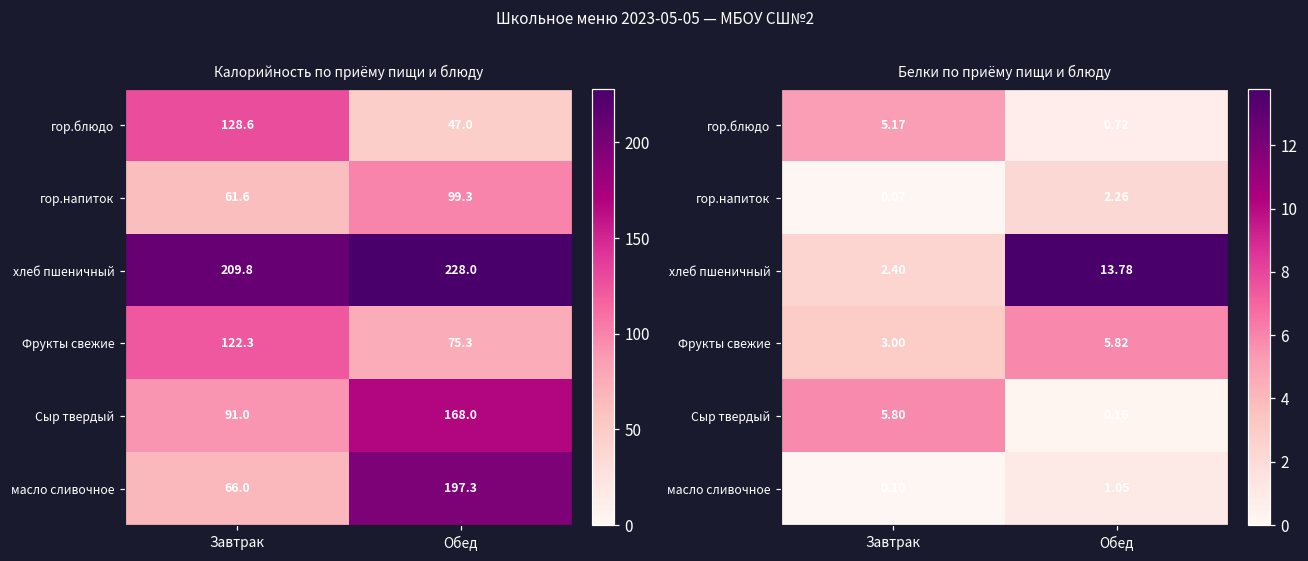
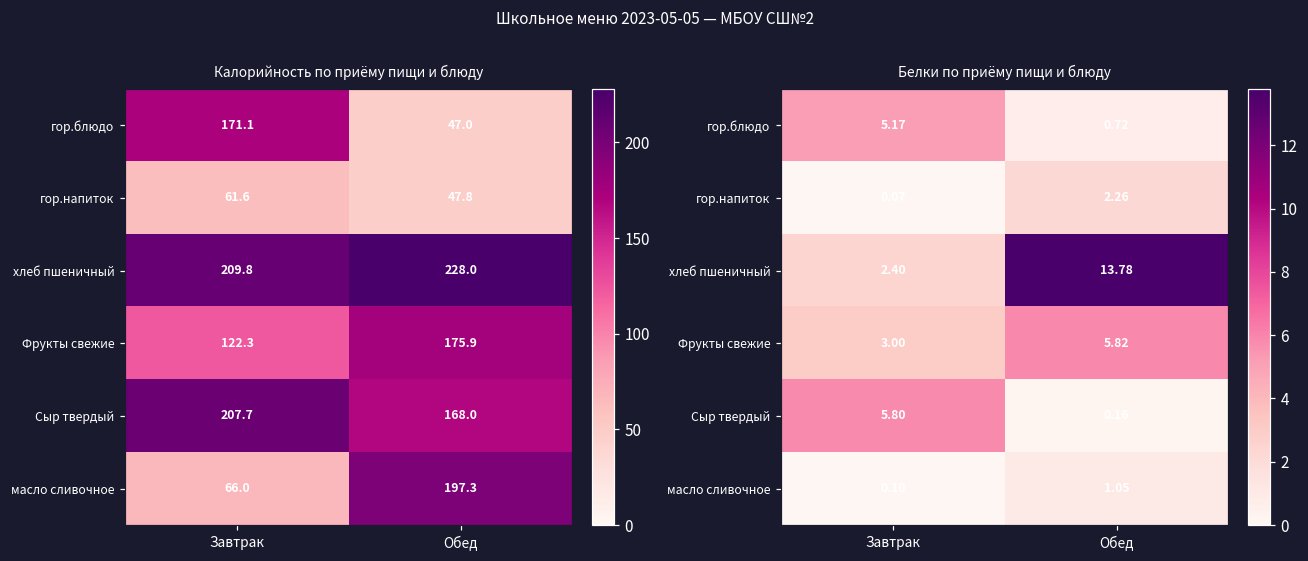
  {
    "Калорийность по приёму пищи и блюду": {
      "гор.блюдо": {
-       "Завтрак": 128.6,
+       "Завтрак": 171.1,
        "Обед": 47.0
      },
      "гор.напиток": {
        "Завтрак": 61.6,
-       "Обед": 99.3
+       "Обед": 47.8
      },
      "хлеб пшеничный": {
        "Завтрак": 209.8,
        "Обед": 228.0
      },
      "Фрукты свежие": {
        "Завтрак": 122.3,
-       "Обед": 75.3
+       "Обед": 175.9
      },
      "Сыр твердый": {
-       "Завтрак": 91.0,
+       "Завтрак": 207.7,
        "Обед": 168.0
      },
      "масло сливочное": {
        "Завтрак": 66.0,
        "Обед": 197.3
      }
    },
    "Белки по приёму пищи и блюду": {
      "гор.блюдо": {
        "Завтрак": 5.17
      },
      "хлеб пшеничный": {
        "Обед": 13.78
      },
      "Фрукты свежие": {
        "Завтрак": 3.00,
        "Обед": 5.82
      },
      "Сыр твердый": {
        "Завтрак": 5.80
      }
    }
  }
